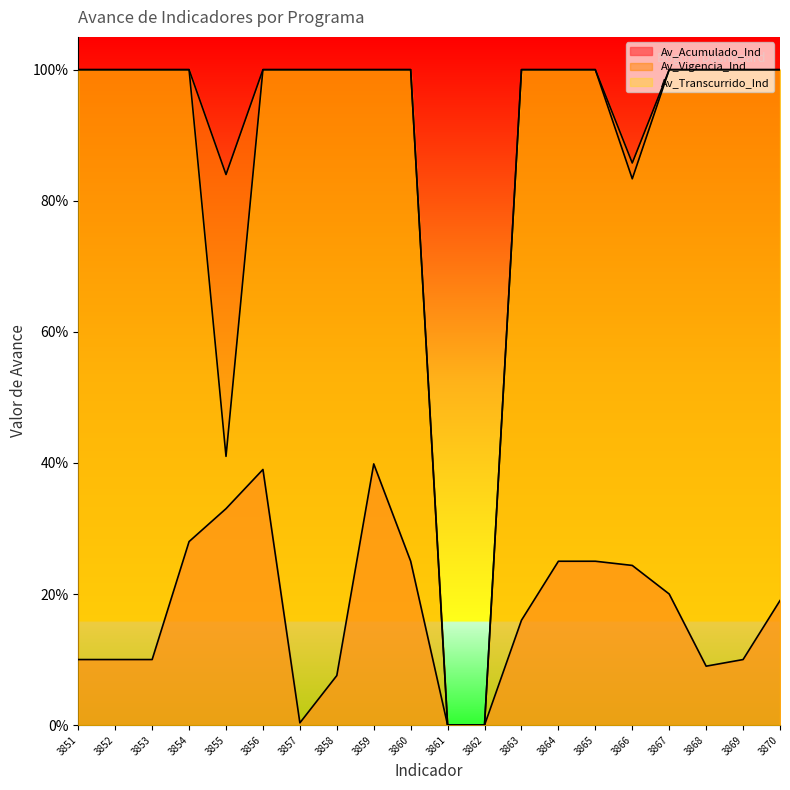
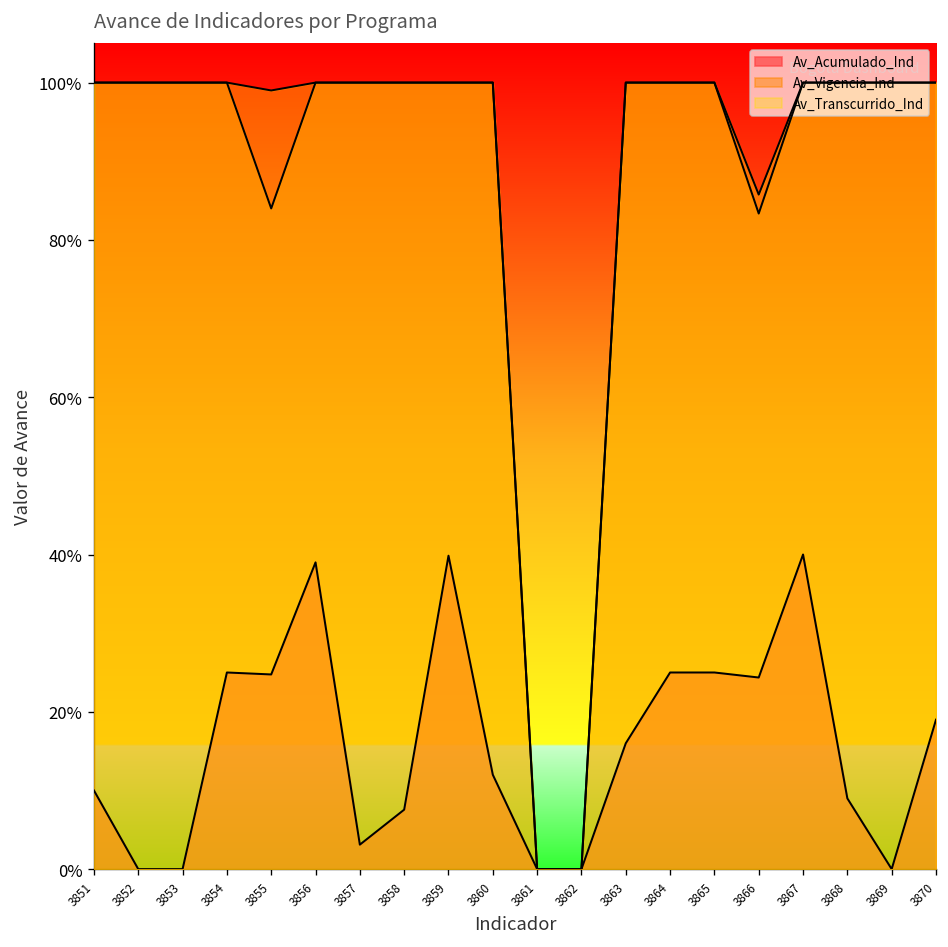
  {
    "Av_Acumulado_Ind": {
      "3851": "10%",
-     "3852": "10%",
-     "3853": "10%",
-     "3854": "28%",
-     "3855": "33%",
+     "3852": "0%",
+     "3853": "0%",
+     "3854": "25%",
+     "3855": "25%",
      "3856": "39%",
-     "3857": "0%",
+     "3857": "3%",
      "3858": "8%",
      "3859": "40%",
-     "3860": "25%",
+     "3860": "12%",
      "3863": "16%",
      "3864": "25%",
      "3865": "25%",
      "3866": "24%",
-     "3867": "20%",
+     "3867": "40%",
      "3868": "9%",
-     "3869": "10%",
+     "3869": "0%",
      "3870": "19%"
    },
    "Av_Vigencia_Ind": {
      "3855": "84%",
      "3866": "83%"
    },
    "Av_Transcurrido_Ind": {
-     "3855": "41%",
+     "3855": "99%",
      "3866": "86%"
    }
  }
